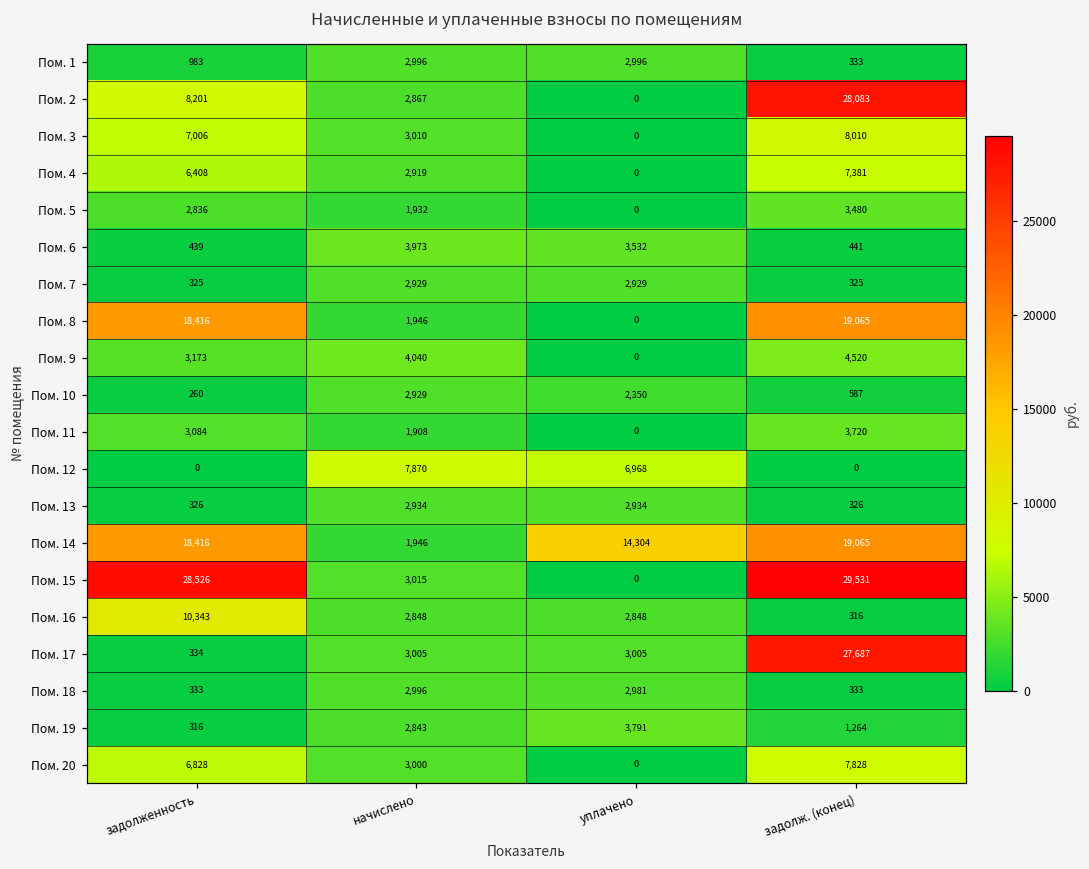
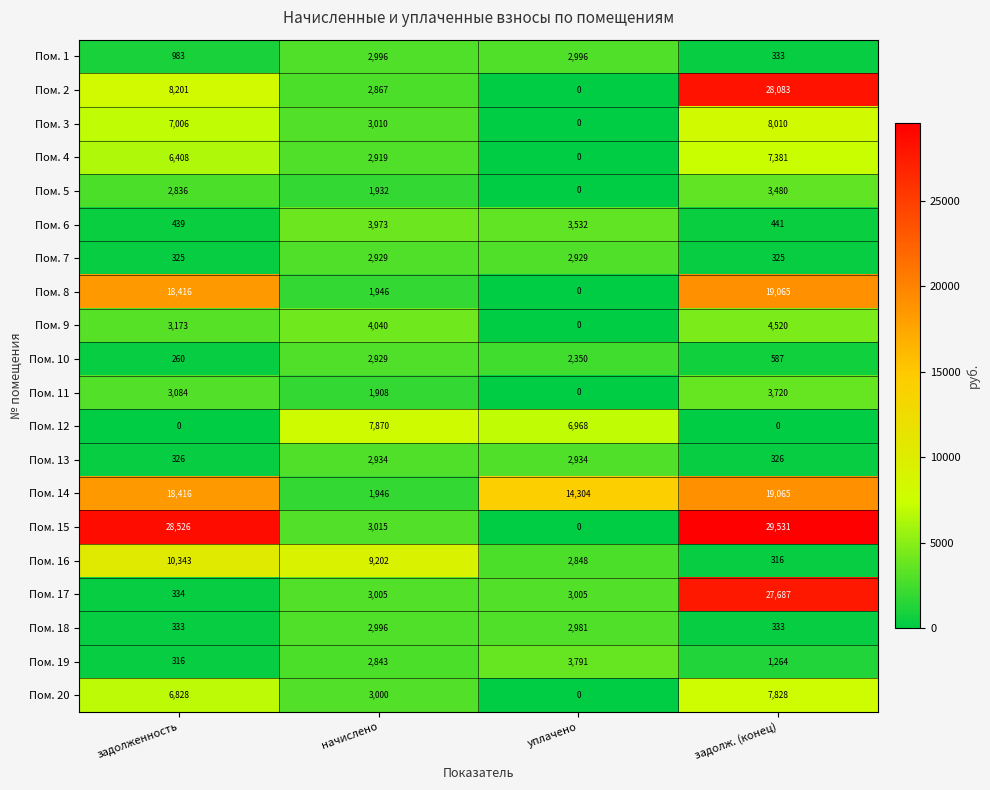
  {
    "Пом. 1": {
      "задолженность": "983",
      "начислено": "2,996",
      "уплачено": "2,996",
      "задолж. (конец)": "333"
    },
    "Пом. 2": {
      "задолженность": "8,201",
      "начислено": "2,867",
      "уплачено": "0",
      "задолж. (конец)": "28,083"
    },
    "Пом. 3": {
      "задолженность": "7,006",
      "начислено": "3,010",
      "уплачено": "0",
      "задолж. (конец)": "8,010"
    },
    "Пом. 4": {
      "задолженность": "6,408",
      "начислено": "2,919",
      "уплачено": "0",
      "задолж. (конец)": "7,381"
    },
    "Пом. 5": {
      "задолженность": "2,836",
      "начислено": "1,932",
      "уплачено": "0",
      "задолж. (конец)": "3,480"
    },
    "Пом. 6": {
      "задолженность": "439",
      "начислено": "3,973",
      "уплачено": "3,532",
      "задолж. (конец)": "441"
    },
    "Пом. 7": {
      "задолженность": "325",
      "начислено": "2,929",
      "уплачено": "2,929",
      "задолж. (конец)": "325"
    },
    "Пом. 8": {
      "задолженность": "18,416",
      "начислено": "1,946",
      "уплачено": "0",
      "задолж. (конец)": "19,065"
    },
    "Пом. 9": {
      "задолженность": "3,173",
      "начислено": "4,040",
      "уплачено": "0",
      "задолж. (конец)": "4,520"
    },
    "Пом. 10": {
      "задолженность": "260",
      "начислено": "2,929",
      "уплачено": "2,350",
      "задолж. (конец)": "587"
    },
    "Пом. 11": {
      "задолженность": "3,084",
      "начислено": "1,908",
      "уплачено": "0",
      "задолж. (конец)": "3,720"
    },
    "Пом. 12": {
      "задолженность": "0",
      "начислено": "7,870",
      "уплачено": "6,968",
      "задолж. (конец)": "0"
    },
    "Пом. 13": {
      "задолженность": "326",
      "начислено": "2,934",
      "уплачено": "2,934",
      "задолж. (конец)": "326"
    },
    "Пом. 14": {
      "задолженность": "18,416",
      "начислено": "1,946",
      "уплачено": "14,304",
      "задолж. (конец)": "19,065"
    },
    "Пом. 15": {
      "задолженность": "28,526",
      "начислено": "3,015",
      "уплачено": "0",
      "задолж. (конец)": "29,531"
    },
    "Пом. 16": {
      "задолженность": "10,343",
-     "начислено": "2,848",
+     "начислено": "9,202",
      "уплачено": "2,848",
      "задолж. (конец)": "316"
    },
    "Пом. 17": {
      "задолженность": "334",
      "начислено": "3,005",
      "уплачено": "3,005",
      "задолж. (конец)": "27,687"
    },
    "Пом. 18": {
      "задолженность": "333",
      "начислено": "2,996",
      "уплачено": "2,981",
      "задолж. (конец)": "333"
    },
    "Пом. 19": {
      "задолженность": "316",
      "начислено": "2,843",
      "уплачено": "3,791",
      "задолж. (конец)": "1,264"
    },
    "Пом. 20": {
      "задолженность": "6,828",
      "начислено": "3,000",
      "уплачено": "0",
      "задолж. (конец)": "7,828"
    }
  }
